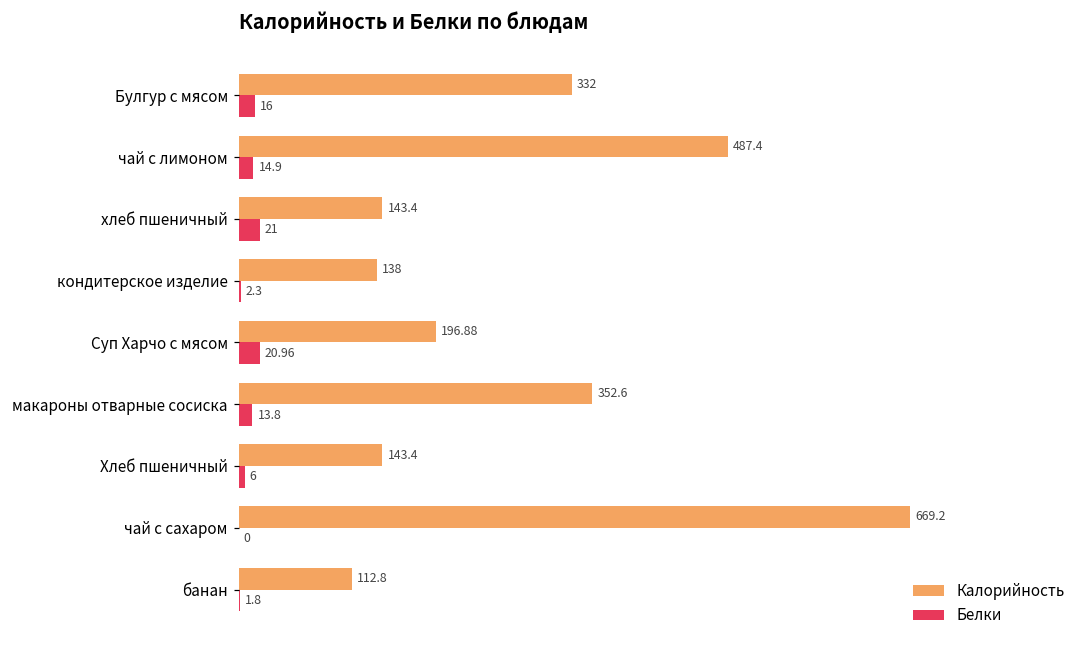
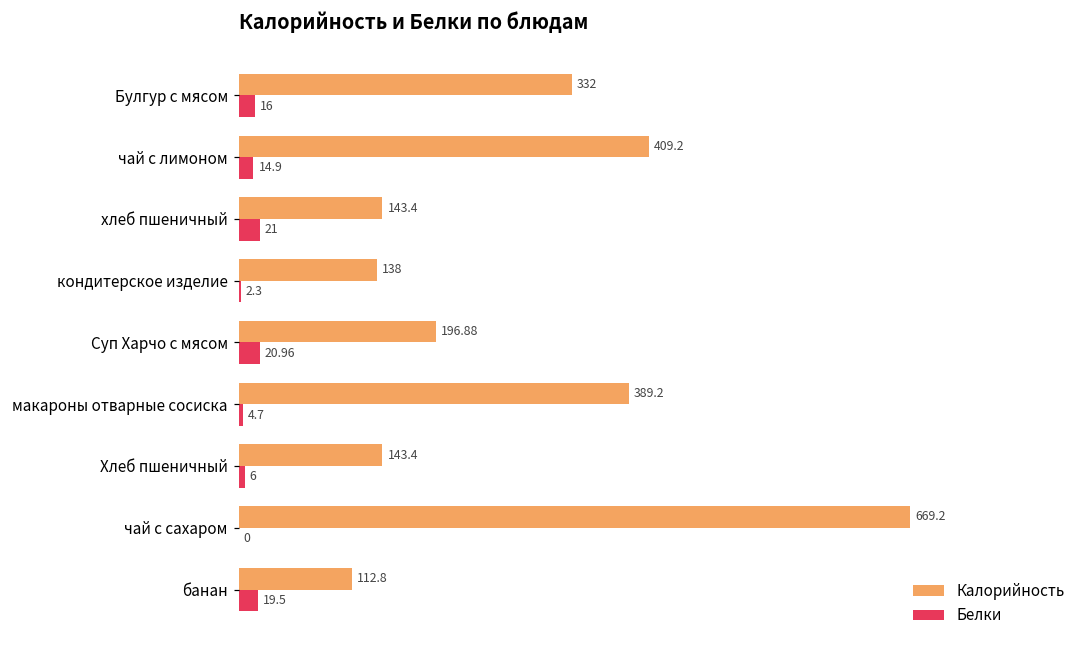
  {
    "Калорийность": {
      "Булгур с мясом": 332,
-     "чай с лимоном": 487.4,
+     "чай с лимоном": 409.2,
      "хлеб пшеничный": 143.4,
      "кондитерское изделие": 138,
      "Суп Харчо с мясом": 196.88,
-     "макароны отварные сосиска": 352.6,
+     "макароны отварные сосиска": 389.2,
      "Хлеб пшеничный": 143.4,
      "чай с сахаром": 669.2,
      "банан": 112.8
    },
    "Белки": {
      "Булгур с мясом": 16,
      "чай с лимоном": 14.9,
      "хлеб пшеничный": 21,
      "кондитерское изделие": 2.3,
      "Суп Харчо с мясом": 20.96,
-     "макароны отварные сосиска": 13.8,
+     "макароны отварные сосиска": 4.7,
      "Хлеб пшеничный": 6,
      "чай с сахаром": 0,
-     "банан": 1.8
+     "банан": 19.5
    }
  }
